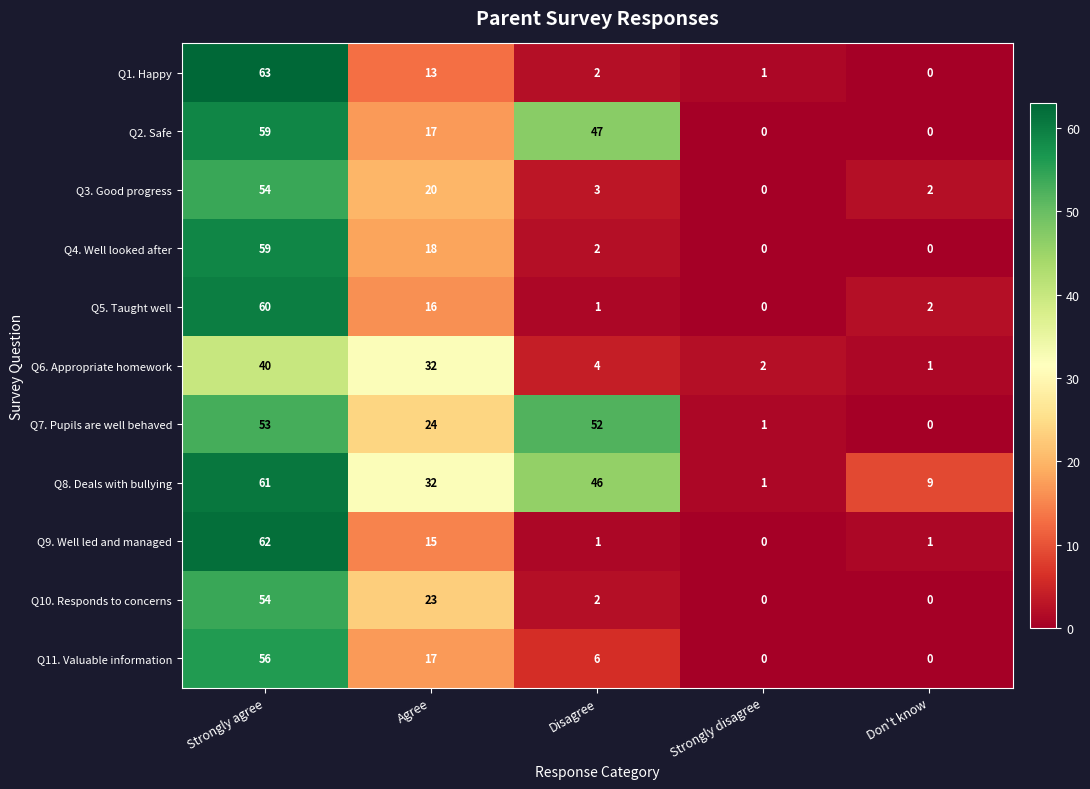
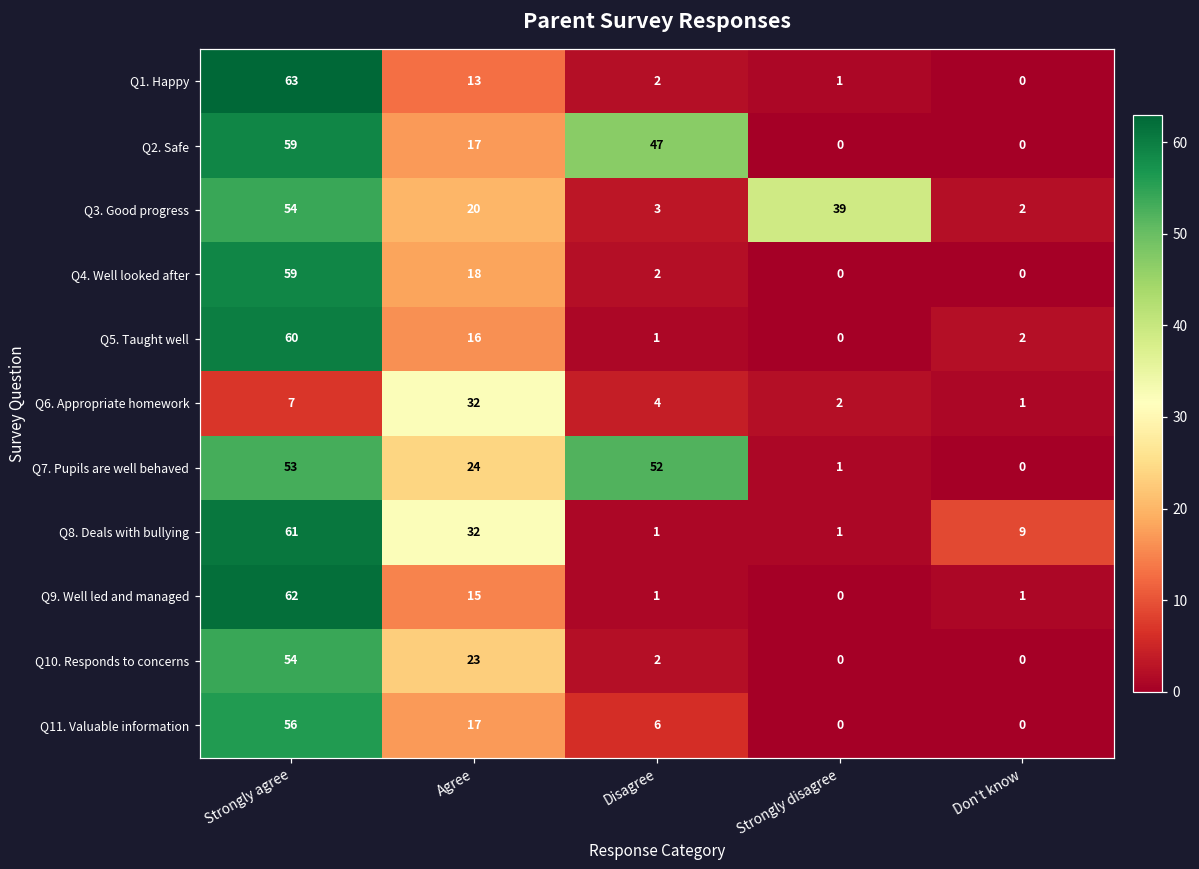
  {
    "Q1. Happy": {
      "Strongly agree": 63,
      "Agree": 13,
      "Disagree": 2,
      "Strongly disagree": 1,
      "Don't know": 0
    },
    "Q2. Safe": {
      "Strongly agree": 59,
      "Agree": 17,
      "Disagree": 47,
      "Strongly disagree": 0,
      "Don't know": 0
    },
    "Q3. Good progress": {
      "Strongly agree": 54,
      "Agree": 20,
      "Disagree": 3,
-     "Strongly disagree": 0,
+     "Strongly disagree": 39,
      "Don't know": 2
    },
    "Q4. Well looked after": {
      "Strongly agree": 59,
      "Agree": 18,
      "Disagree": 2,
      "Strongly disagree": 0,
      "Don't know": 0
    },
    "Q5. Taught well": {
      "Strongly agree": 60,
      "Agree": 16,
      "Disagree": 1,
      "Strongly disagree": 0,
      "Don't know": 2
    },
    "Q6. Appropriate homework": {
-     "Strongly agree": 40,
+     "Strongly agree": 7,
      "Agree": 32,
      "Disagree": 4,
      "Strongly disagree": 2,
      "Don't know": 1
    },
    "Q7. Pupils are well behaved": {
      "Strongly agree": 53,
      "Agree": 24,
      "Disagree": 52,
      "Strongly disagree": 1,
      "Don't know": 0
    },
    "Q8. Deals with bullying": {
      "Strongly agree": 61,
      "Agree": 32,
-     "Disagree": 46,
+     "Disagree": 1,
      "Strongly disagree": 1,
      "Don't know": 9
    },
    "Q9. Well led and managed": {
      "Strongly agree": 62,
      "Agree": 15,
      "Disagree": 1,
      "Strongly disagree": 0,
      "Don't know": 1
    },
    "Q10. Responds to concerns": {
      "Strongly agree": 54,
      "Agree": 23,
      "Disagree": 2,
      "Strongly disagree": 0,
      "Don't know": 0
    },
    "Q11. Valuable information": {
      "Strongly agree": 56,
      "Agree": 17,
      "Disagree": 6,
      "Strongly disagree": 0,
      "Don't know": 0
    }
  }
